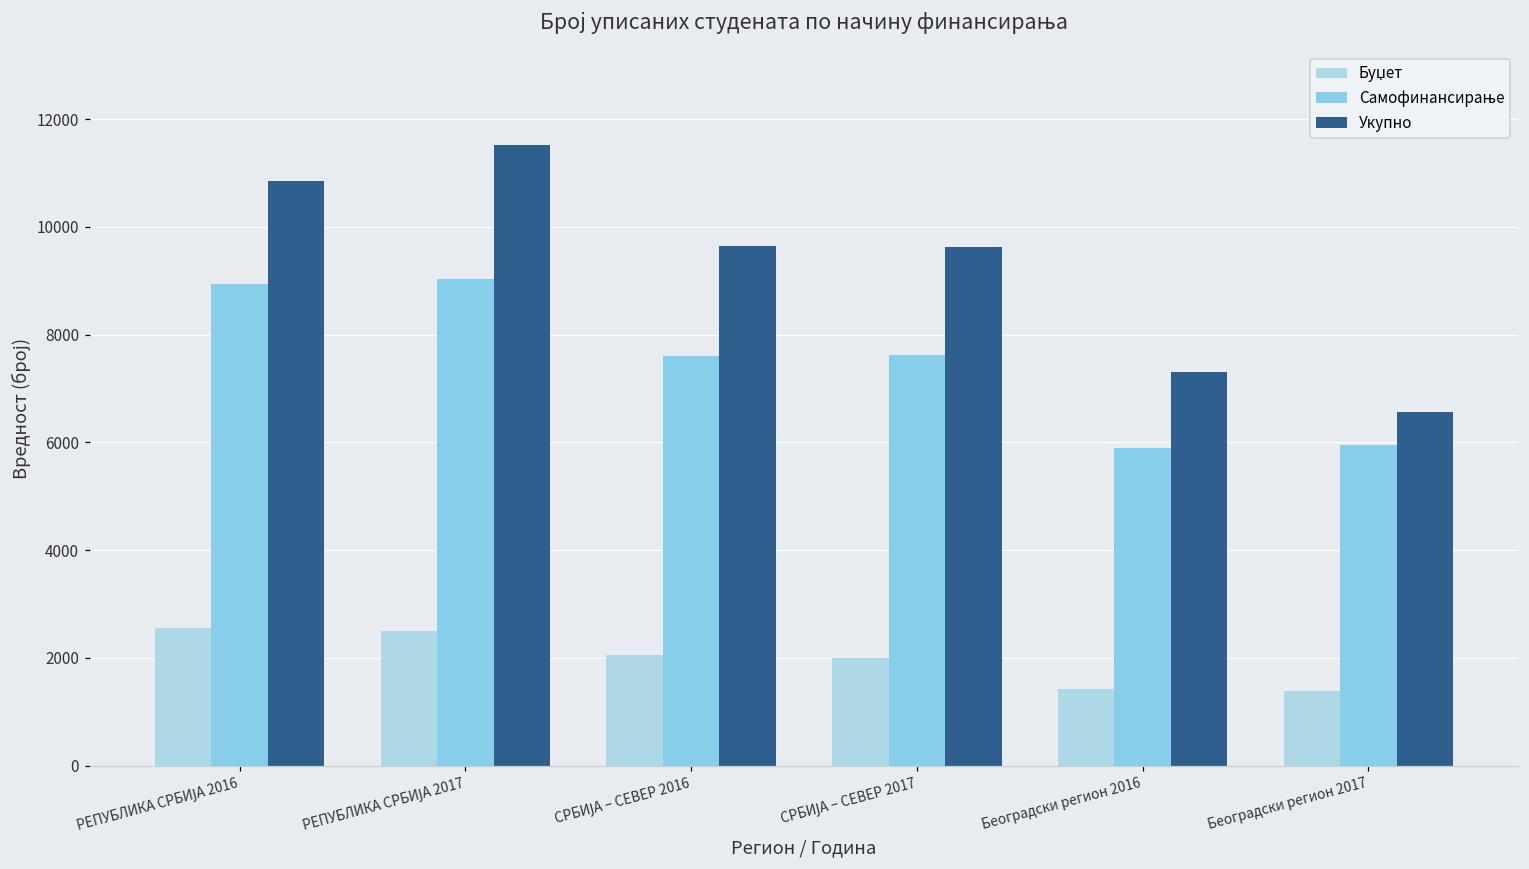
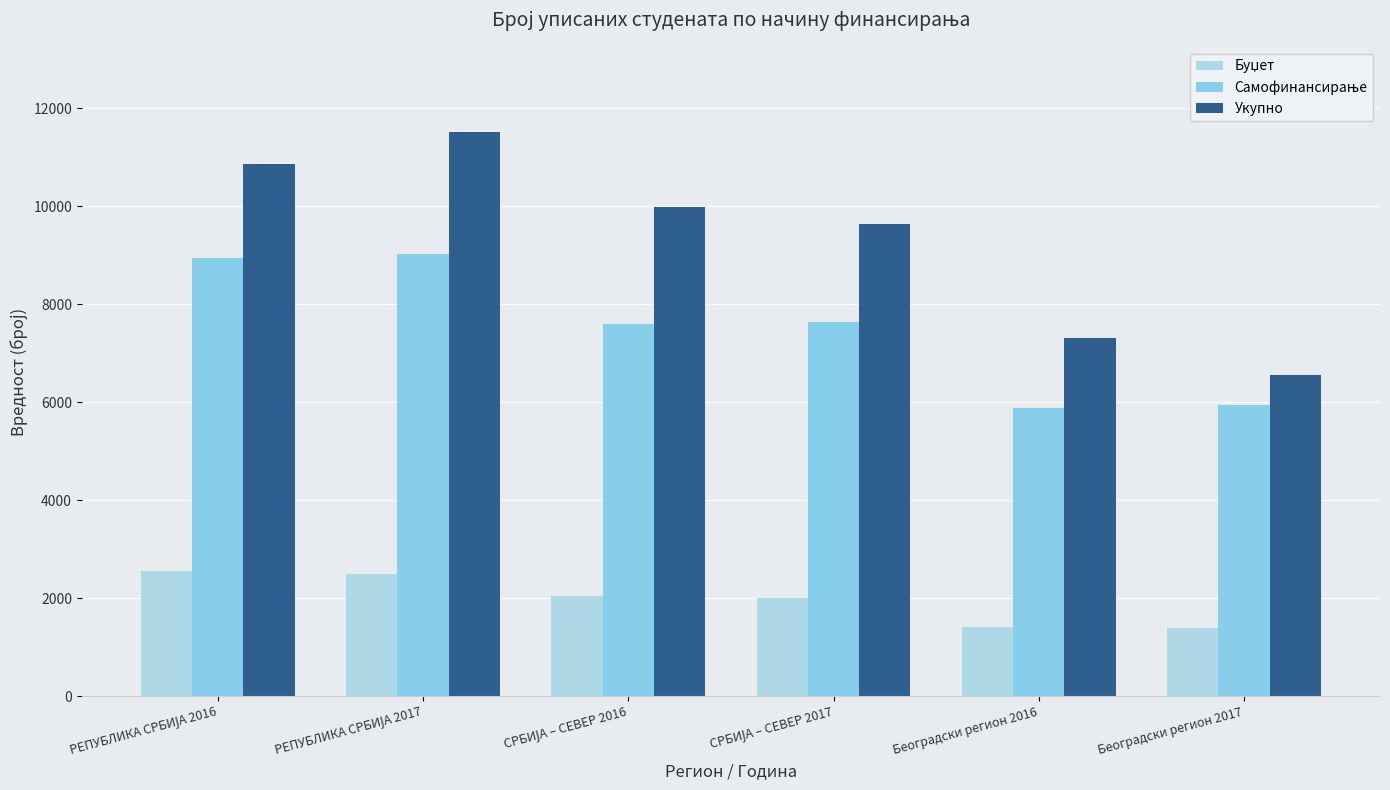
  {
    "Укупно": {
      "РЕПУБЛИКА СРБИЈА 2016": 10900,
      "РЕПУБЛИКА СРБИЈА 2017": 11500,
-     "СРБИЈА – СЕВЕР 2016": 9600,
+     "СРБИЈА – СЕВЕР 2016": 10000,
      "СРБИЈА – СЕВЕР 2017": 9600,
      "Београдски регион 2016": 7300,
      "Београдски регион 2017": 6600
    }
  }
